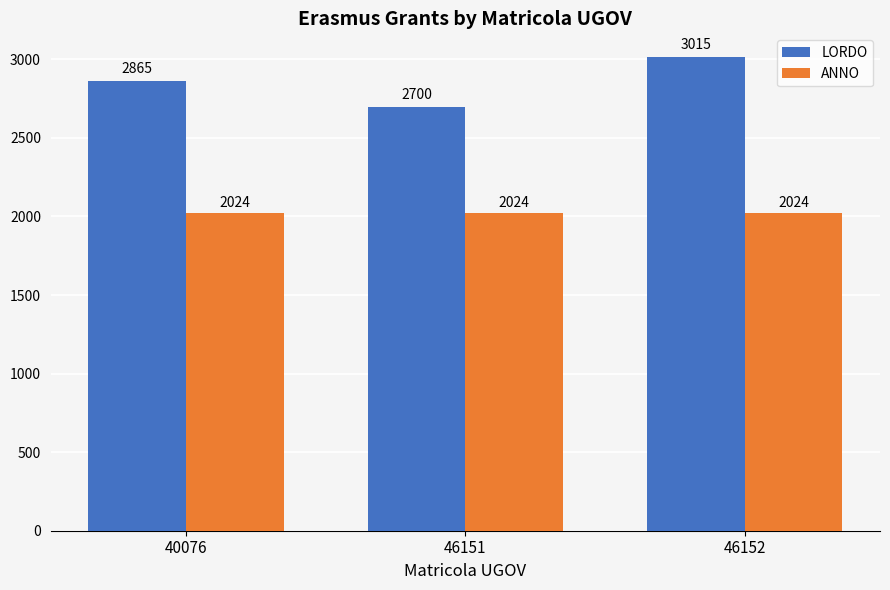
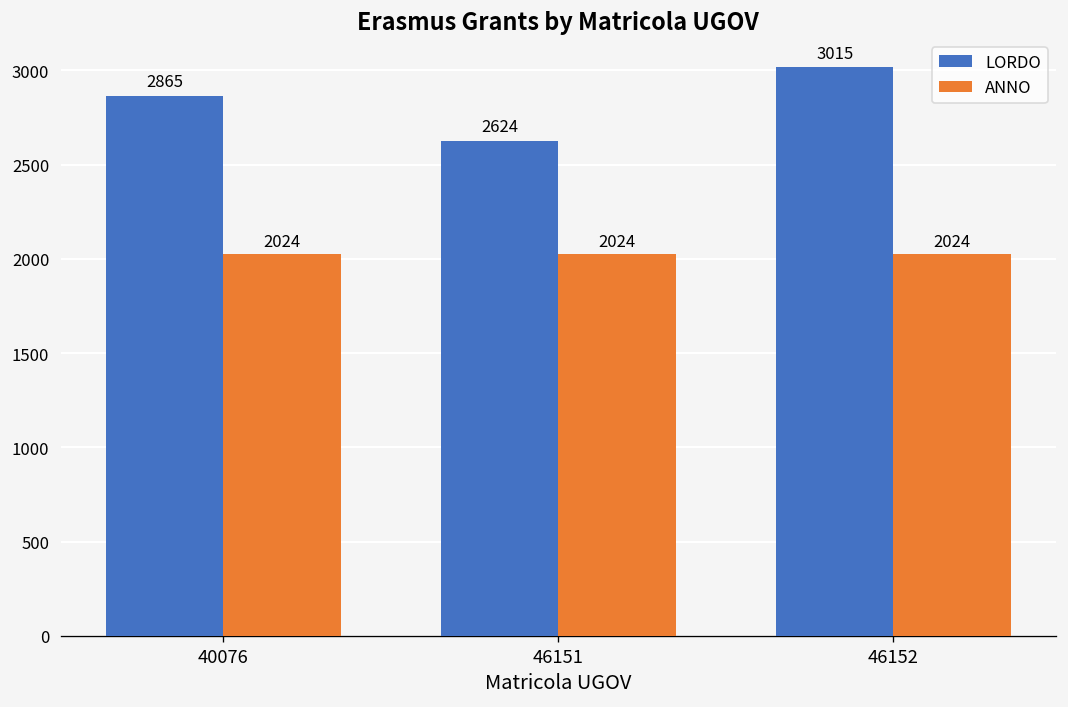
  {
    "LORDO": {
      "40076": 2865,
-     "46151": 2700,
+     "46151": 2624,
      "46152": 3015
    },
    "ANNO": {
      "40076": 2024,
      "46151": 2024,
      "46152": 2024
    }
  }
